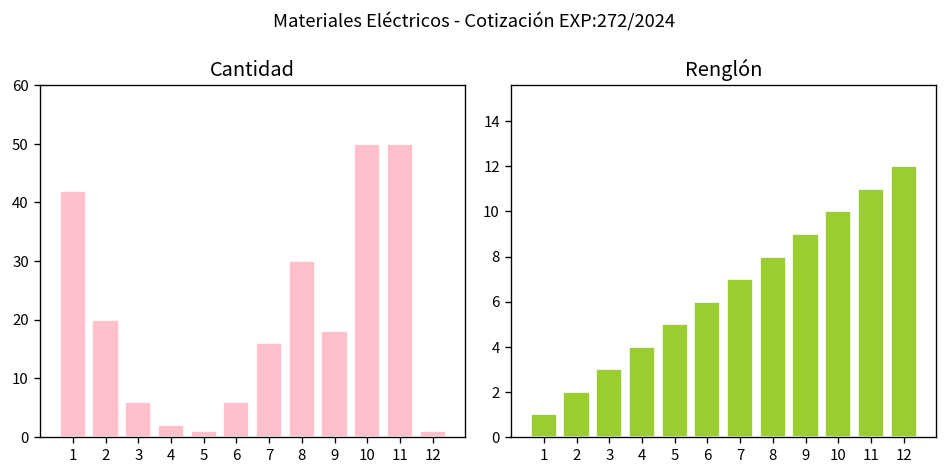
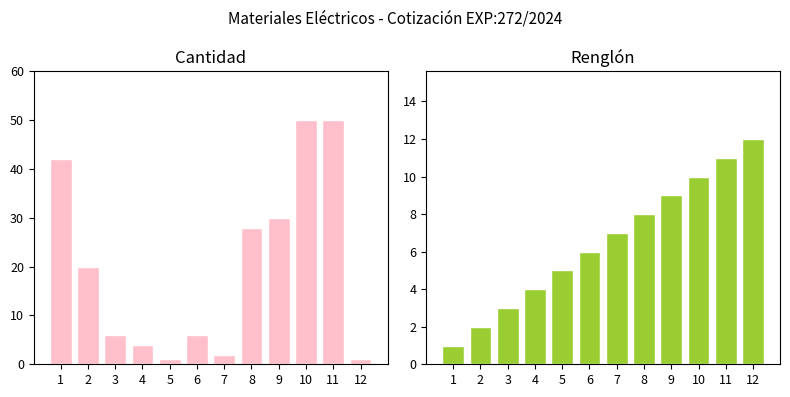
  {
    "Cantidad": {
      "1": 42,
      "2": 20,
      "3": 6,
-     "4": 2,
+     "4": 4,
      "5": 1,
      "6": 6,
-     "7": 16,
-     "8": 30,
-     "9": 18,
+     "7": 2,
+     "8": 28,
+     "9": 30,
      "10": 50,
      "11": 50,
      "12": 1
    },
    "Renglón": {
      "1": 1.0,
      "2": 2.0,
      "3": 3.0,
      "4": 4.0,
      "5": 5.0,
      "6": 6.0,
      "7": 7.0,
      "8": 8.0,
      "9": 9.0,
      "10": 10.0,
      "11": 11.0,
      "12": 12.0
    }
  }
